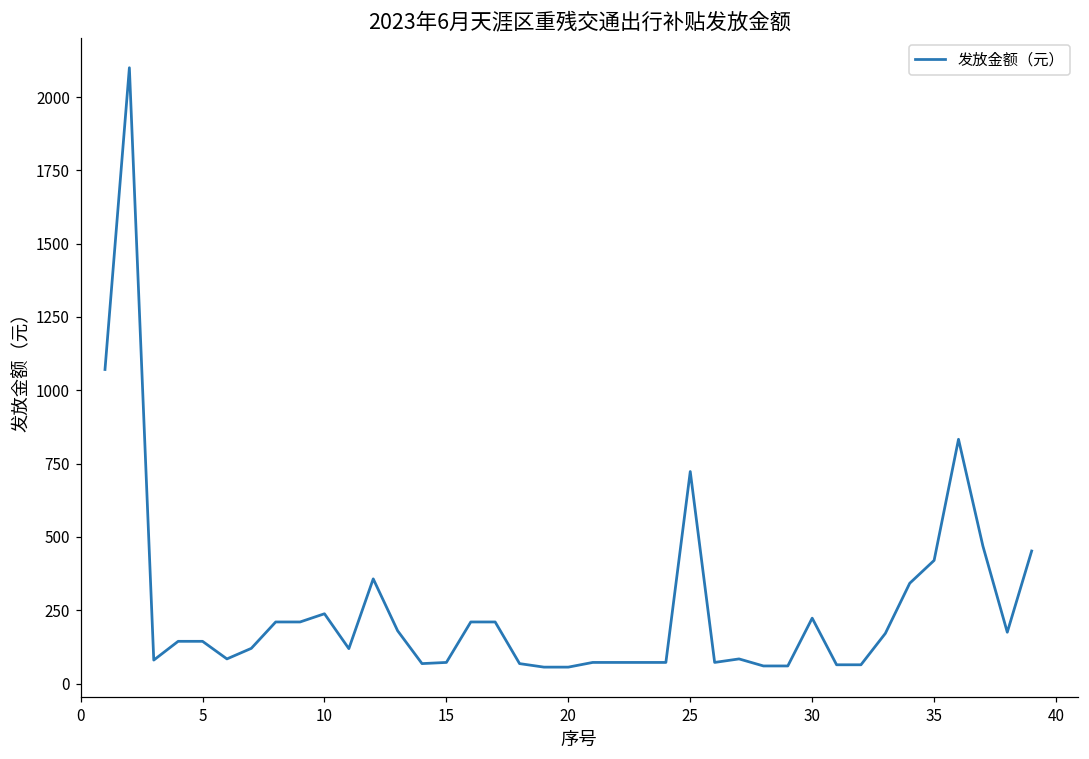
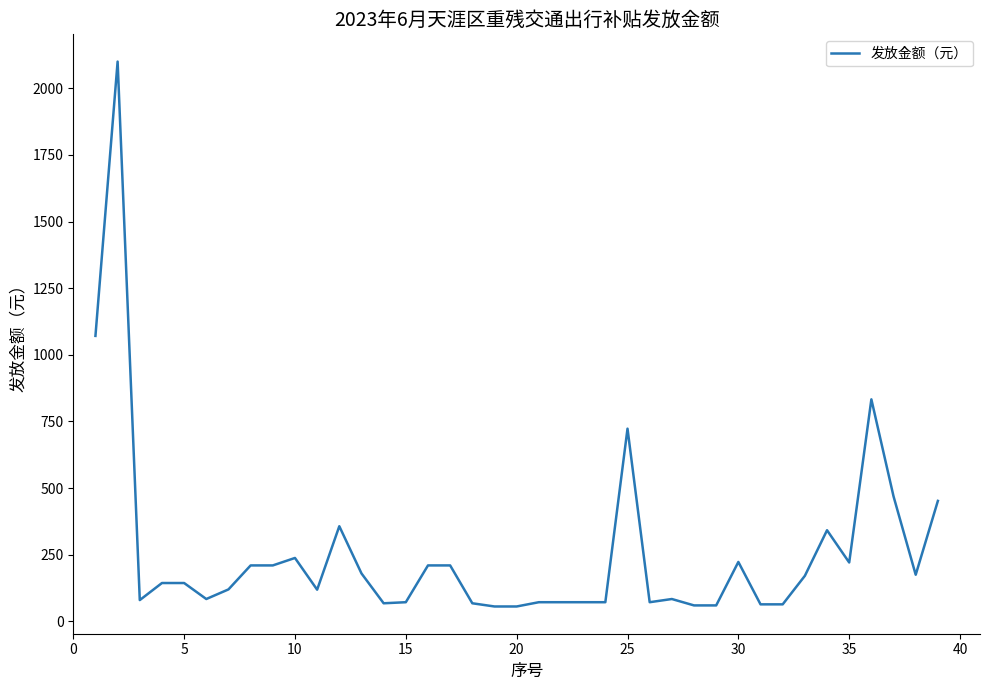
  {
    "5": 140,
    "10": 240,
    "15": 70,
    "20": 60,
    "25": 720,
    "30": 220,
-   "35": 420
+   "35": 220
  }
